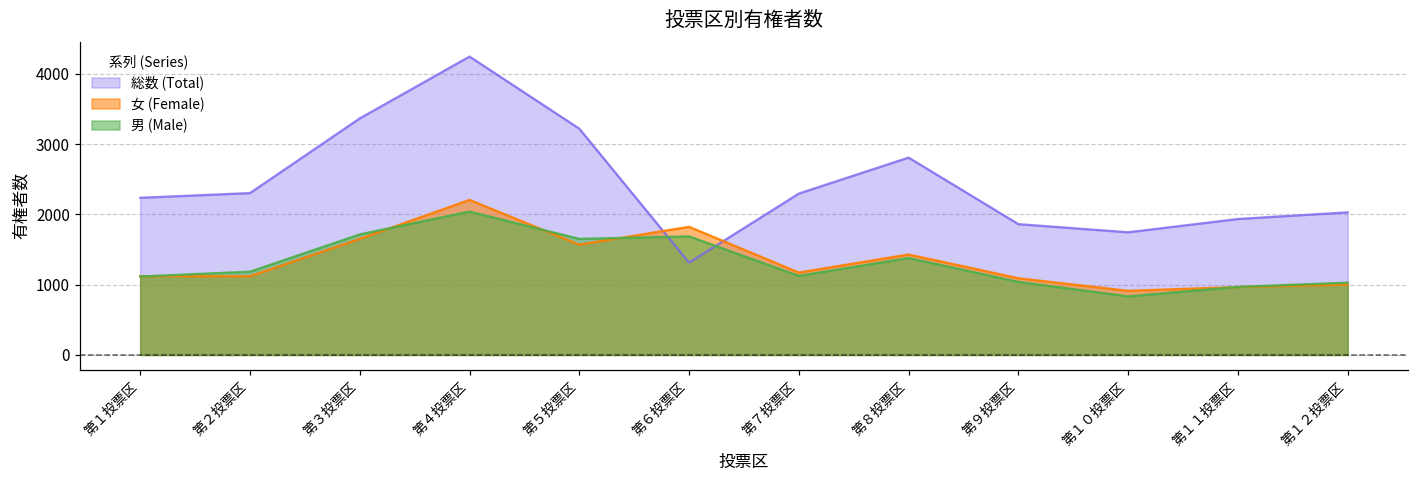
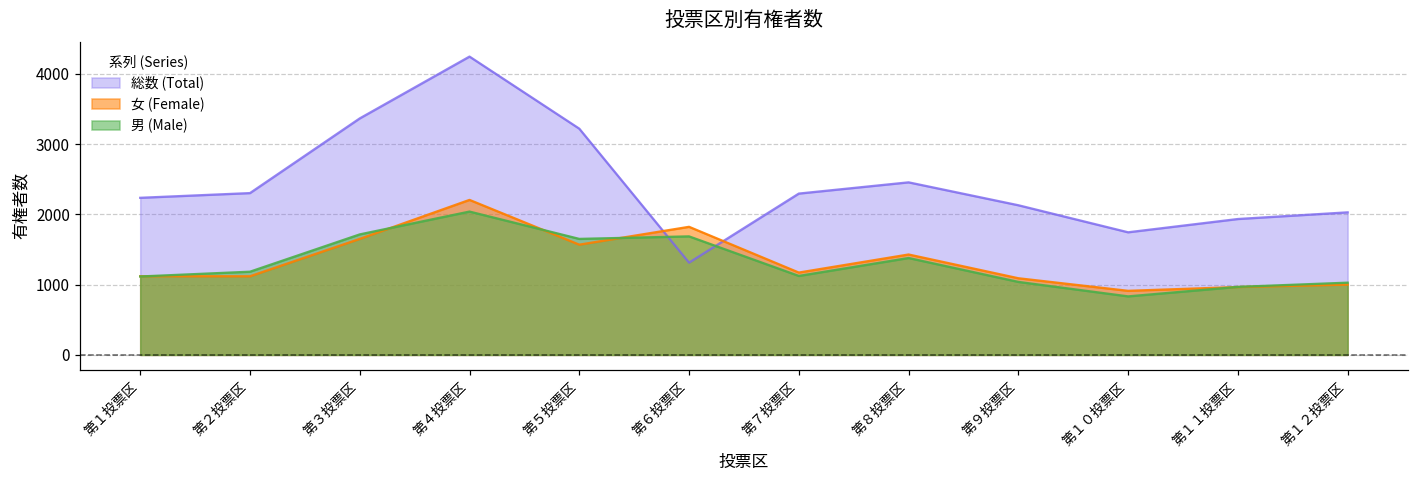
  {
    "総数 (Total)": {
      "第１投票区": 2200,
      "第２投票区": 2300,
      "第３投票区": 3400,
      "第４投票区": 4200,
      "第５投票区": 3200,
      "第６投票区": 1300,
      "第７投票区": 2300,
-     "第８投票区": 2800,
-     "第９投票区": 1900,
+     "第８投票区": 2500,
+     "第９投票区": 2100,
      "第１０投票区": 1700,
      "第１１投票区": 1900,
      "第１２投票区": 2000
    },
    "女 (Female)": {
      "第２投票区": 1100,
      "第３投票区": 1700,
      "第４投票区": 2200,
      "第５投票区": 1600,
      "第６投票区": 1800,
      "第７投票区": 1200,
      "第８投票区": 1400,
      "第９投票区": 1100,
      "第１０投票区": 900
    },
    "男 (Male)": {
      "第２投票区": 1200,
      "第３投票区": 1700,
      "第４投票区": 2000,
      "第５投票区": 1700,
      "第６投票区": 1700,
      "第７投票区": 1100,
      "第８投票区": 1400,
      "第９投票区": 1000,
      "第１０投票区": 800
    }
  }
